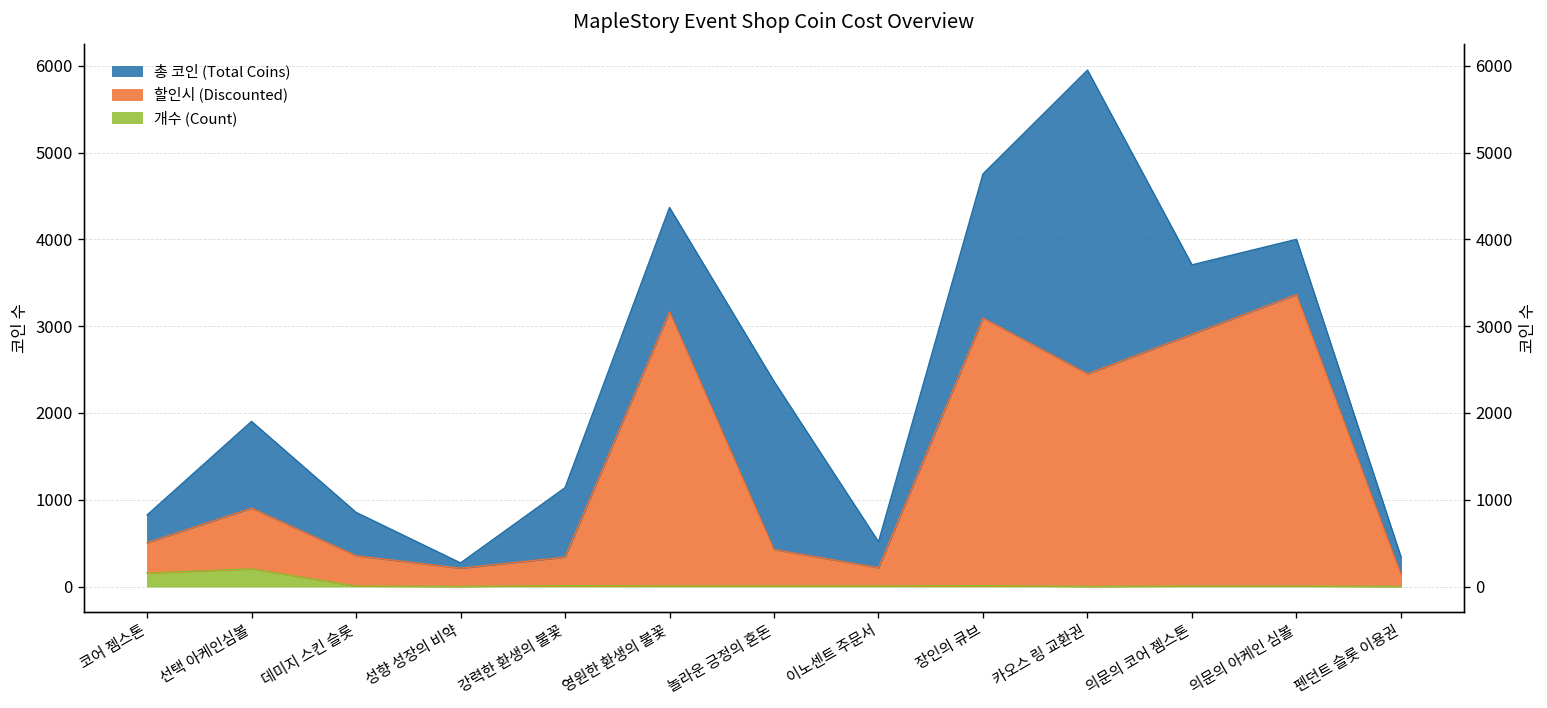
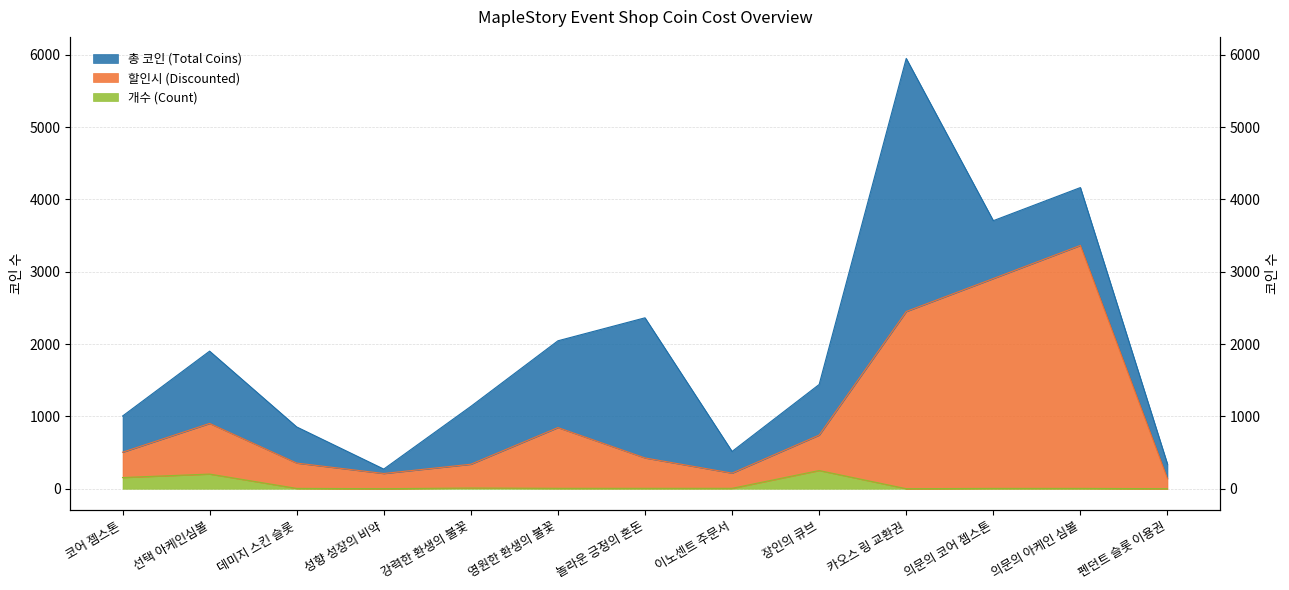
  {
    "개수 (Count)": {
      "코어 젬스톤": 200,
      "선택 아케인심볼": 200,
      "데미지 스킨 슬롯": 0,
      "성향 성장의 비약": 0,
      "강력한 환생의 불꽃": 0,
      "영원한 환생의 불꽃": 0,
      "놀라운 긍정의 혼돈": 0,
      "이노센트 주문서": 0,
-     "장인의 큐브": 0,
+     "장인의 큐브": 300,
      "카오스 링 교환권": 0,
      "의문의 코어 젬스톤": 0,
      "의문의 아케인 심볼": 0,
      "펜던트 슬롯 이용권": 0
    },
    "할인시 (Discounted)": {
      "코어 젬스톤": 400,
      "선택 아케인심볼": 700,
      "데미지 스킨 슬롯": 400,
      "성향 성장의 비약": 200,
      "강력한 환생의 불꽃": 300,
-     "영원한 환생의 불꽃": 3200,
+     "영원한 환생의 불꽃": 800,
      "놀라운 긍정의 혼돈": 400,
      "이노센트 주문서": 200,
-     "장인의 큐브": 3100,
+     "장인의 큐브": 500,
      "카오스 링 교환권": 2500,
      "의문의 코어 젬스톤": 2900,
      "의문의 아케인 심볼": 3400,
      "펜던트 슬롯 이용권": 100
    },
    "총 코인 (Total Coins)": {
-     "코어 젬스톤": 300,
+     "코어 젬스톤": 500,
      "선택 아케인심볼": 1000,
      "데미지 스킨 슬롯": 500,
      "성향 성장의 비약": 100,
      "강력한 환생의 불꽃": 800,
      "영원한 환생의 불꽃": 1200,
      "놀라운 긍정의 혼돈": 1900,
      "이노센트 주문서": 300,
-     "장인의 큐브": 1700,
+     "장인의 큐브": 700,
      "카오스 링 교환권": 3500,
      "의문의 코어 젬스톤": 800,
-     "의문의 아케인 심볼": 600,
+     "의문의 아케인 심볼": 800,
      "펜던트 슬롯 이용권": 200
    }
  }
